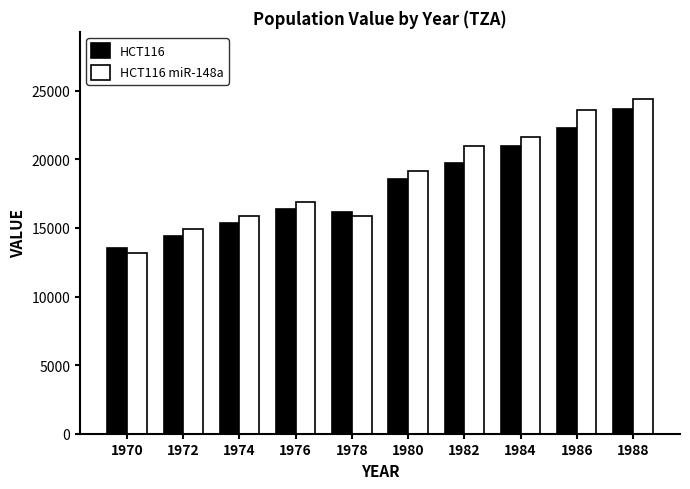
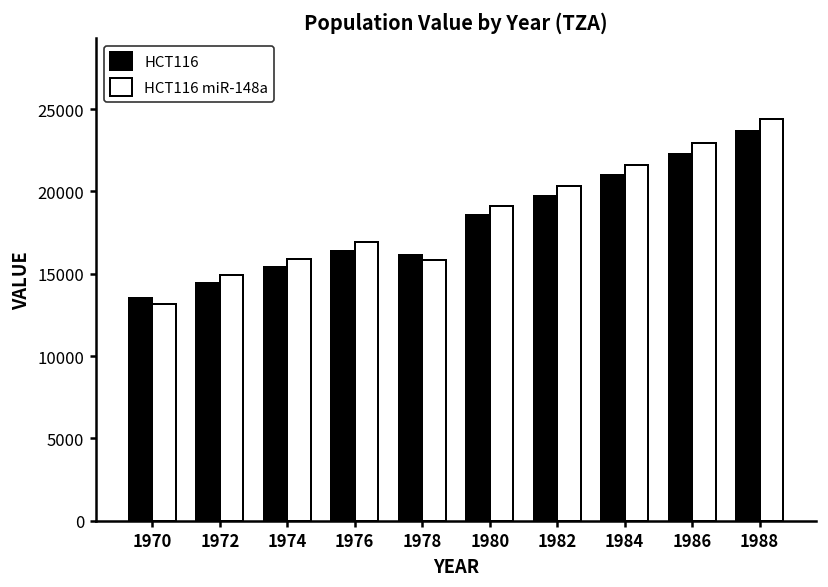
  {
    "HCT116": {
      "1970": 13500,
      "1972": 14400,
      "1974": 15400,
      "1976": 16400,
      "1978": 16100,
      "1980": 18500,
      "1982": 19700,
      "1984": 21000,
      "1986": 22300,
      "1988": 23700
    },
    "HCT116 miR-148a": {
      "1970": 13200,
      "1972": 14900,
      "1974": 15900,
      "1976": 16900,
      "1978": 15900,
      "1980": 19100,
-     "1982": 20900,
+     "1982": 20300,
      "1984": 21600,
-     "1986": 23600,
+     "1986": 23000,
      "1988": 24400
    }
  }
